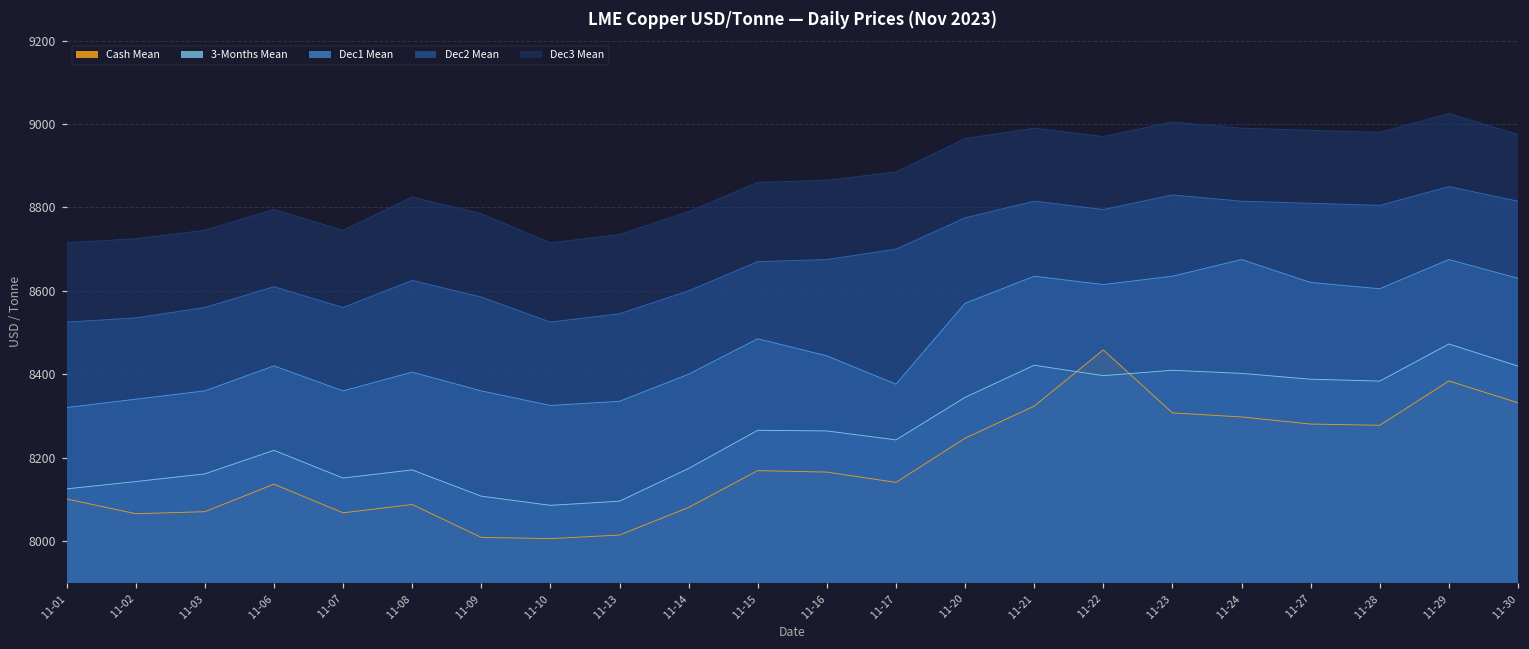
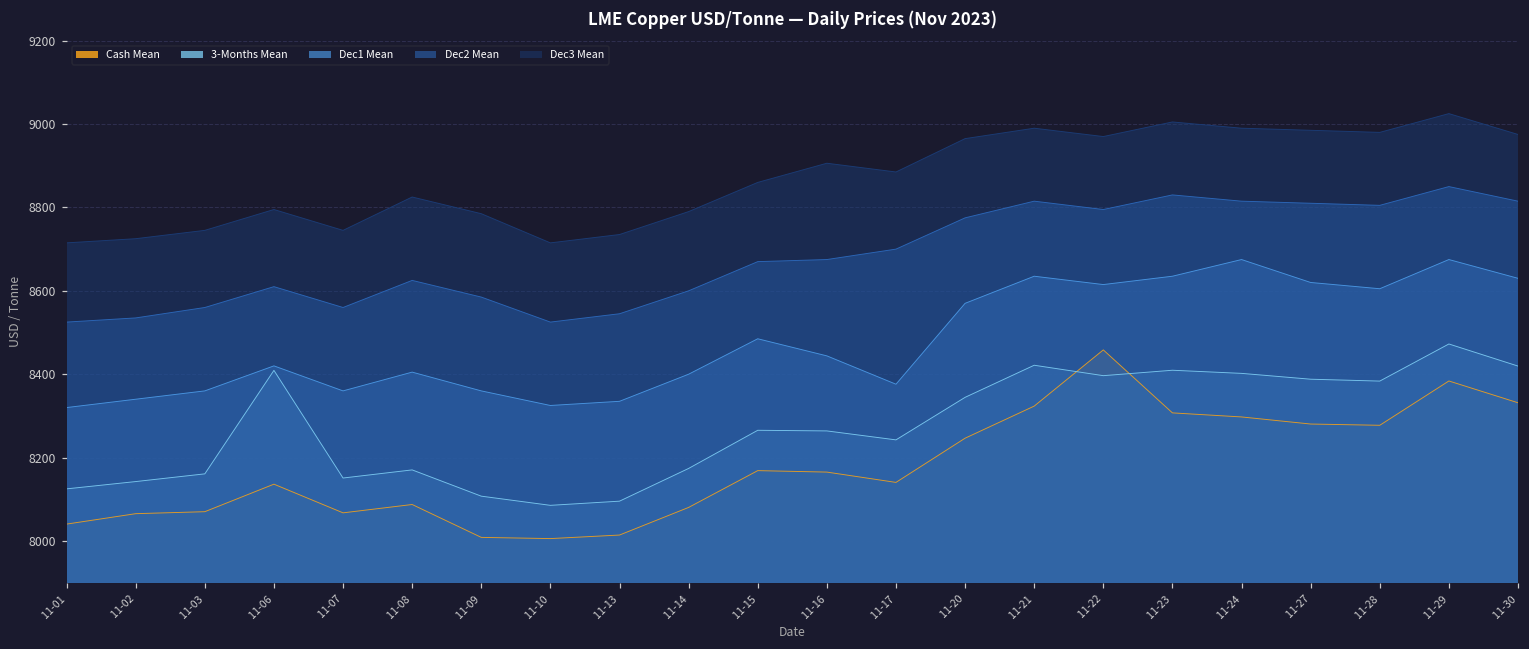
  {
    "Cash Mean": {
-     "11-01": 8100,
+     "11-01": 8040,
      "11-02": 8070,
      "11-03": 8070,
      "11-06": 8140,
      "11-07": 8070,
      "11-08": 8090,
      "11-09": 8010,
      "11-10": 8010,
      "11-13": 8010,
      "11-14": 8080,
      "11-15": 8170,
      "11-16": 8170,
      "11-17": 8140,
      "11-20": 8250,
      "11-21": 8320,
      "11-22": 8460,
      "11-23": 8310,
      "11-24": 8300,
      "11-27": 8280,
      "11-28": 8280,
      "11-29": 8380,
      "11-30": 8330
    },
    "3-Months Mean": {
      "11-01": 8130,
      "11-02": 8140,
      "11-03": 8160,
-     "11-06": 8220,
+     "11-06": 8410,
      "11-07": 8150,
      "11-08": 8170,
      "11-09": 8110,
      "11-10": 8090,
      "11-13": 8100,
      "11-14": 8170,
      "11-15": 8270,
      "11-16": 8260,
      "11-17": 8240,
      "11-20": 8340,
      "11-21": 8420,
      "11-22": 8400,
      "11-23": 8410,
      "11-24": 8400,
      "11-27": 8390,
      "11-28": 8380,
      "11-29": 8470,
      "11-30": 8420
    },
    "Dec1 Mean": {
      "11-01": 8320,
      "11-02": 8340,
      "11-03": 8360,
      "11-06": 8420,
      "11-07": 8360,
      "11-08": 8410,
      "11-09": 8360,
      "11-10": 8330,
      "11-13": 8340,
      "11-14": 8400,
      "11-15": 8490,
      "11-16": 8440,
      "11-17": 8380,
      "11-20": 8570,
      "11-21": 8640,
      "11-22": 8620,
      "11-23": 8640,
      "11-24": 8680,
      "11-27": 8620,
      "11-28": 8610,
      "11-29": 8680,
      "11-30": 8630
    },
    "Dec2 Mean": {
      "11-01": 8530,
      "11-02": 8540,
      "11-03": 8560,
      "11-06": 8610,
      "11-07": 8560,
      "11-08": 8630,
      "11-09": 8590,
      "11-10": 8530,
      "11-13": 8550,
      "11-14": 8600,
      "11-15": 8670,
      "11-16": 8680,
      "11-17": 8700,
      "11-20": 8780,
      "11-21": 8820,
      "11-22": 8800,
      "11-23": 8830,
      "11-24": 8820,
      "11-27": 8810,
      "11-28": 8810,
      "11-29": 8850,
      "11-30": 8820
    },
    "Dec3 Mean": {
      "11-01": 8720,
      "11-02": 8730,
      "11-03": 8750,
      "11-06": 8800,
      "11-07": 8750,
      "11-08": 8830,
      "11-09": 8790,
      "11-10": 8720,
      "11-13": 8740,
      "11-14": 8790,
      "11-15": 8860,
-     "11-16": 8870,
+     "11-16": 8910,
      "11-17": 8890,
      "11-20": 8970,
      "11-21": 8990,
      "11-22": 8970,
      "11-23": 9010,
      "11-24": 8990,
      "11-27": 8990,
      "11-28": 8980,
      "11-29": 9030,
      "11-30": 8980
    }
  }
